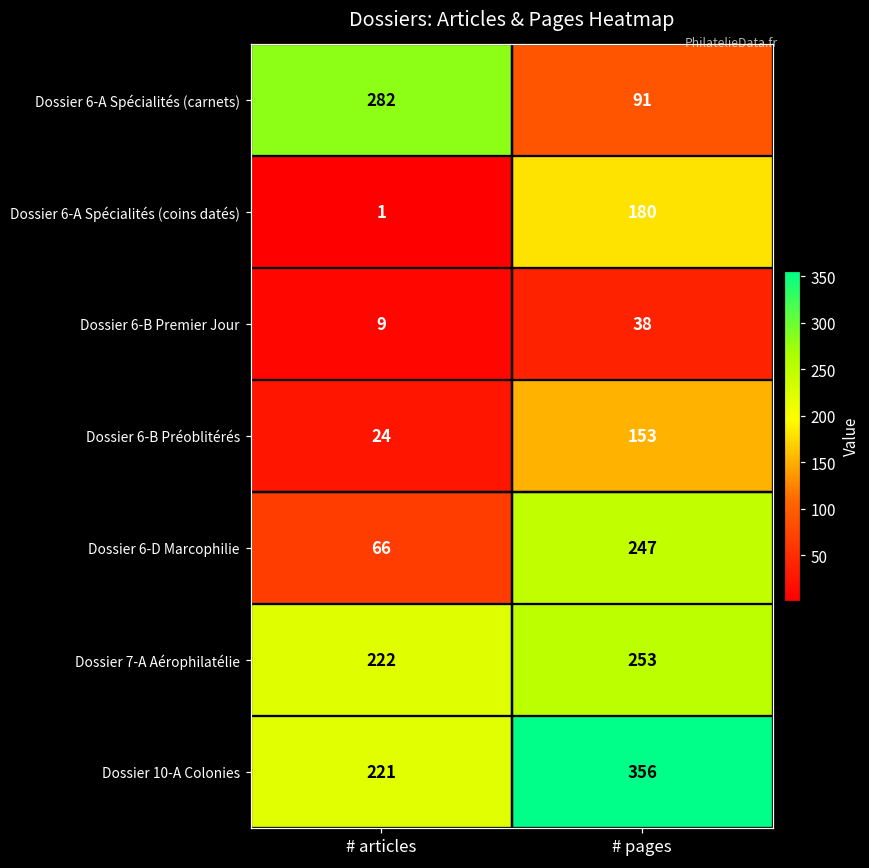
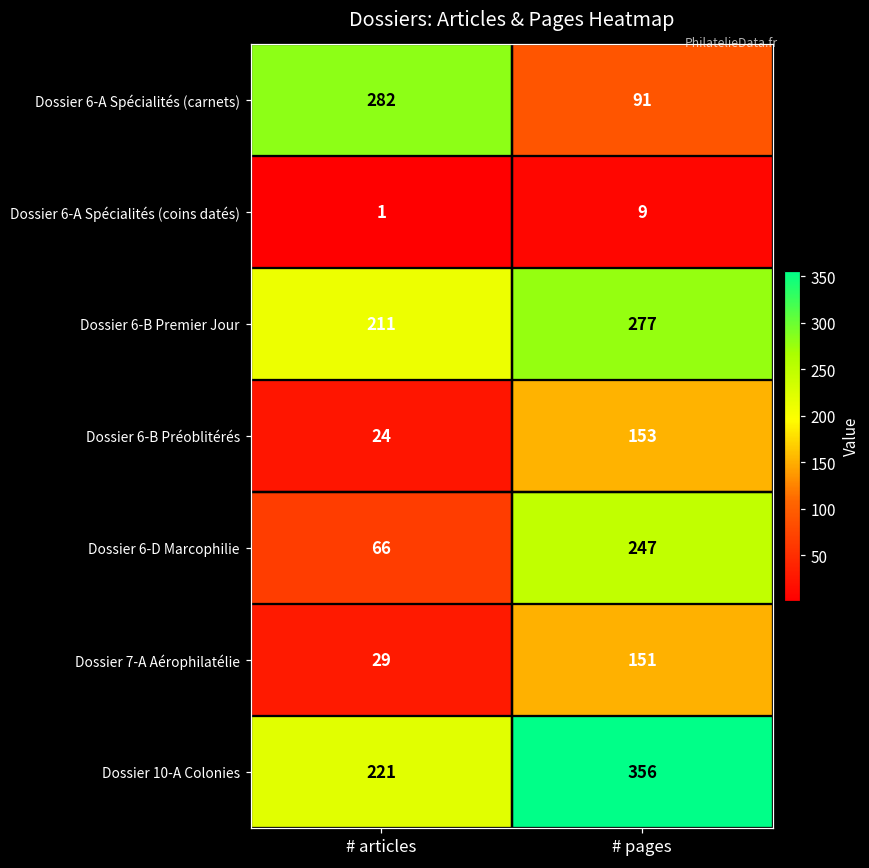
  {
    "Dossier 6-A Spécialités (carnets)": {
      "# articles": 282,
      "# pages": 91
    },
    "Dossier 6-A Spécialités (coins datés)": {
      "# articles": 1,
-     "# pages": 180
+     "# pages": 9
    },
    "Dossier 6-B Premier Jour": {
-     "# articles": 9,
-     "# pages": 38
+     "# articles": 211,
+     "# pages": 277
    },
    "Dossier 6-B Préoblitérés": {
      "# articles": 24,
      "# pages": 153
    },
    "Dossier 6-D Marcophilie": {
      "# articles": 66,
      "# pages": 247
    },
    "Dossier 7-A Aérophilatélie": {
-     "# articles": 222,
-     "# pages": 253
+     "# articles": 29,
+     "# pages": 151
    },
    "Dossier 10-A Colonies": {
      "# articles": 221,
      "# pages": 356
    }
  }
